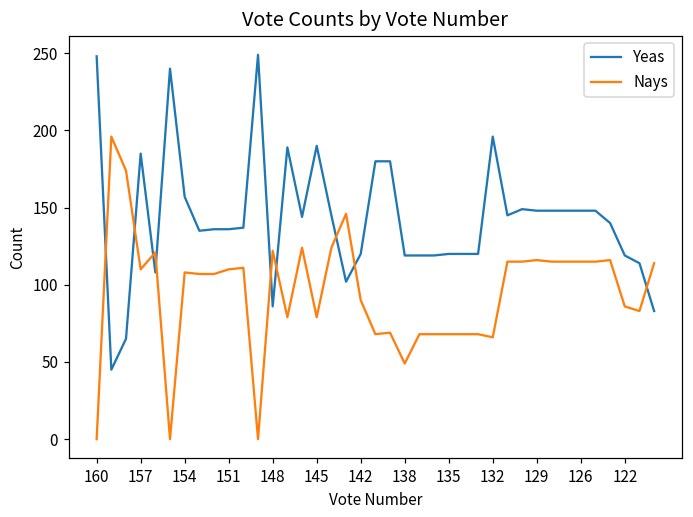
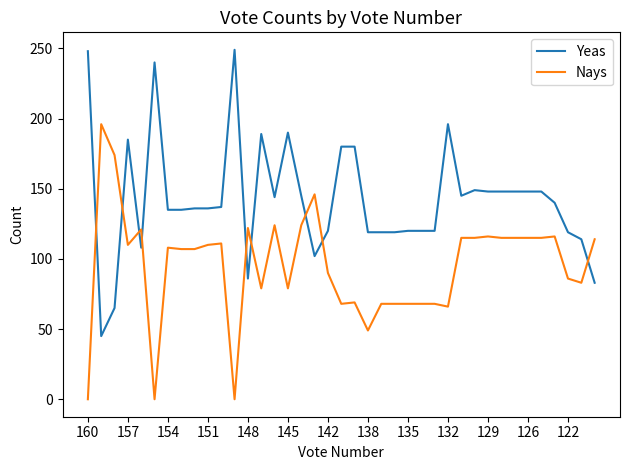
  {
    "Yeas": {
      "160": 248,
      "157": 185,
-     "154": 157,
+     "154": 135,
      "151": 136,
      "148": 86,
      "145": 190,
      "142": 120,
      "138": 119,
      "135": 120,
      "132": 196,
      "129": 148,
      "126": 148,
      "122": 119
    },
    "Nays": {
      "160": 0,
      "157": 110,
      "154": 108,
      "151": 110,
      "148": 122,
      "145": 79,
      "142": 90,
      "138": 49,
      "135": 68,
      "132": 66,
      "129": 116,
      "126": 115,
      "122": 86
    }
  }
